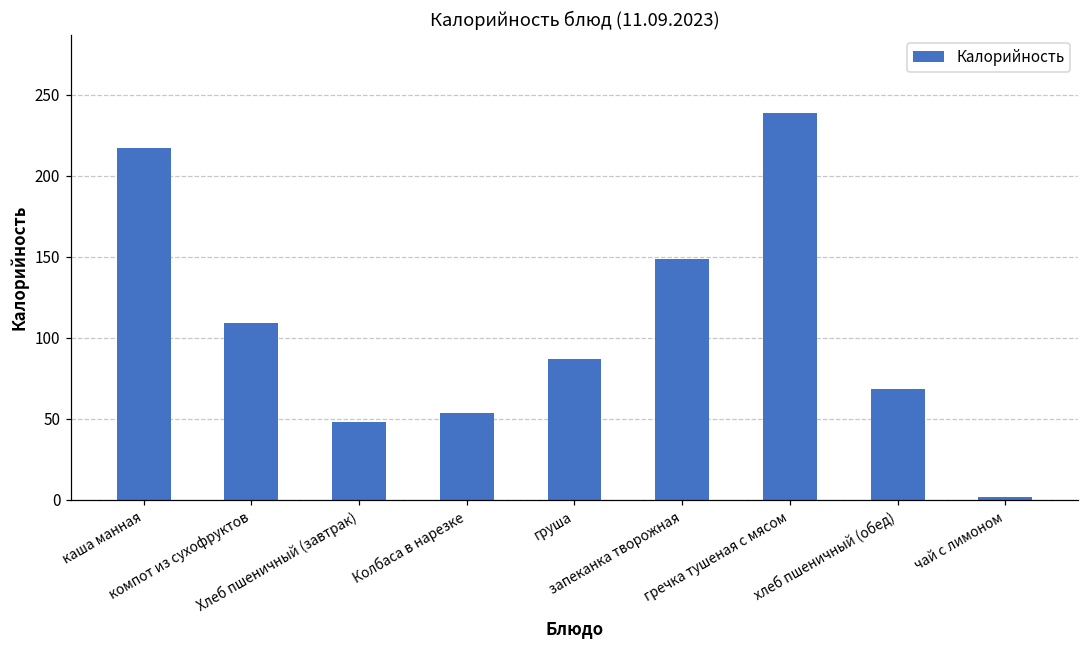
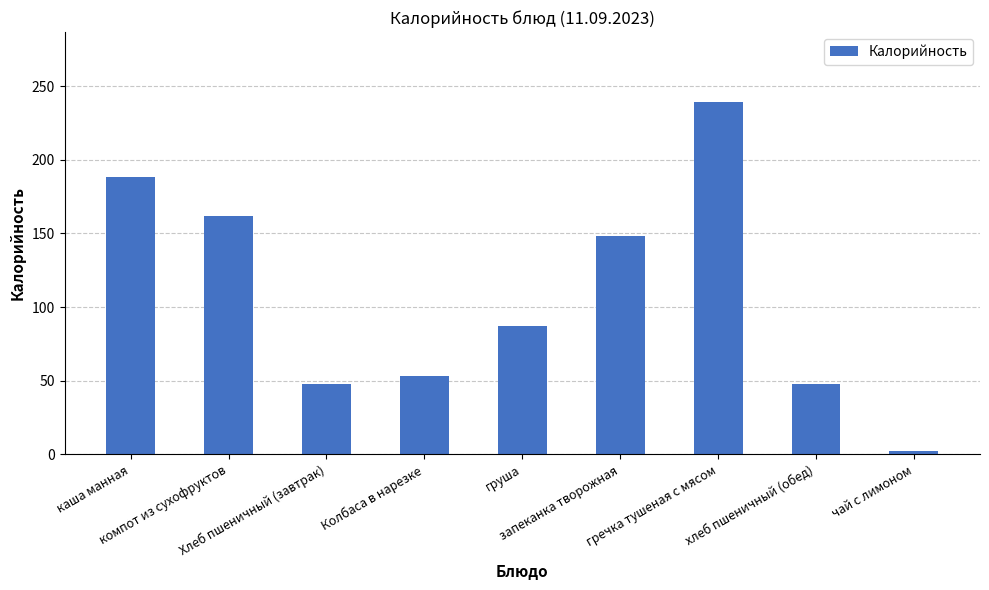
  {
-   "каша манная": 217,
-   "компот из сухофруктов": 109,
+   "каша манная": 188,
+   "компот из сухофруктов": 162,
    "Хлеб пшеничный (завтрак)": 48,
    "Колбаса в нарезке": 53,
    "груша": 87,
    "запеканка творожная": 148,
    "гречка тушеная с мясом": 239,
-   "хлеб пшеничный (обед)": 68,
+   "хлеб пшеничный (обед)": 48,
    "чай с лимоном": 2
  }
